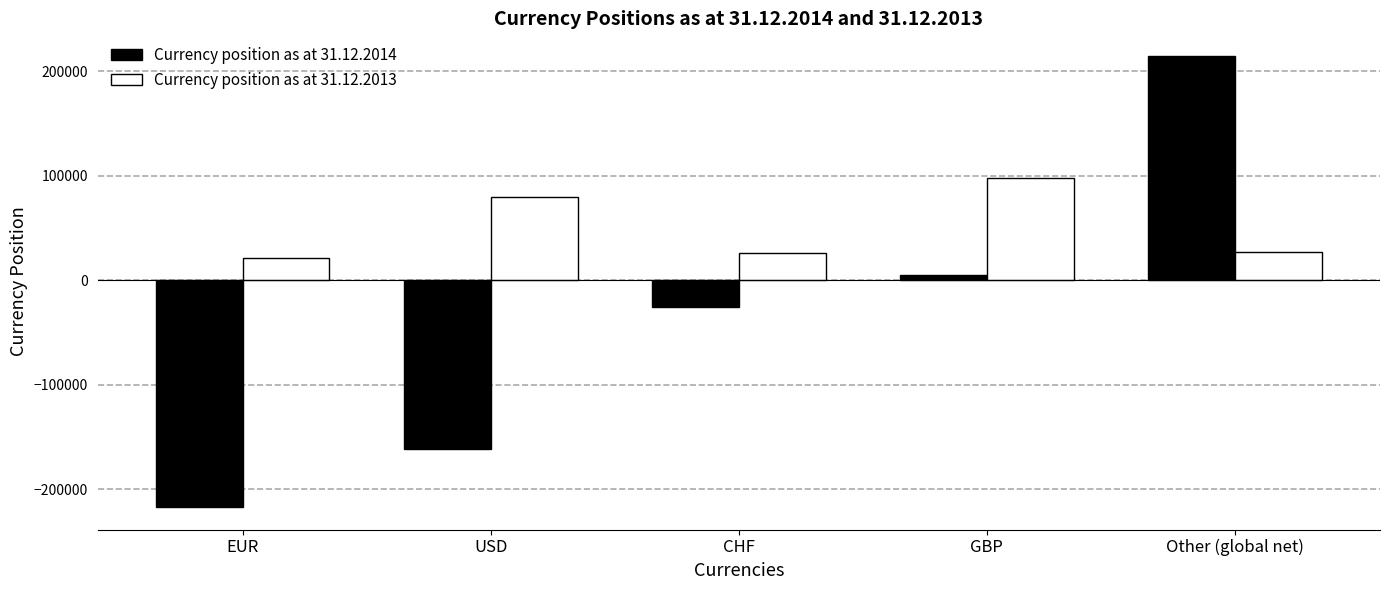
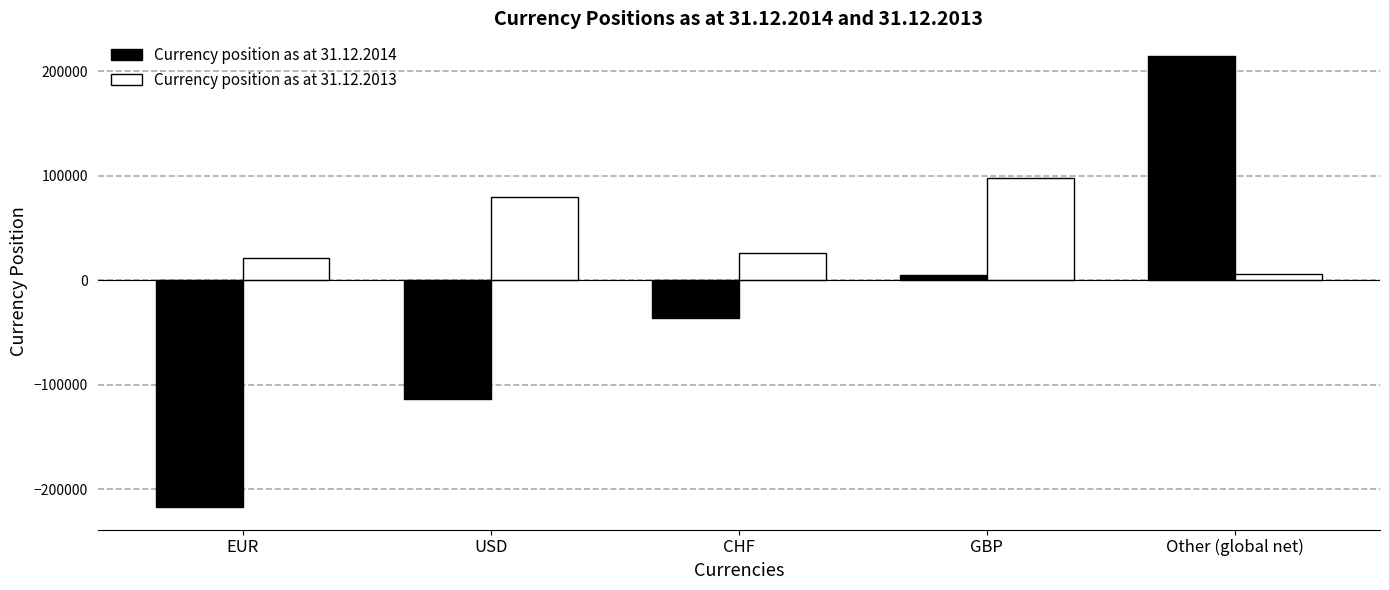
  {
    "Currency position as at 31.12.2014": {
      "EUR": -217000,
-     "USD": -161000,
-     "CHF": -25000,
+     "USD": -114000,
+     "CHF": -37000,
      "GBP": 5000,
      "Other (global net)": 215000
    },
    "Currency position as at 31.12.2013": {
      "EUR": 21000,
      "USD": 80000,
      "CHF": 26000,
      "GBP": 98000,
-     "Other (global net)": 27000
+     "Other (global net)": 6000
    }
  }
